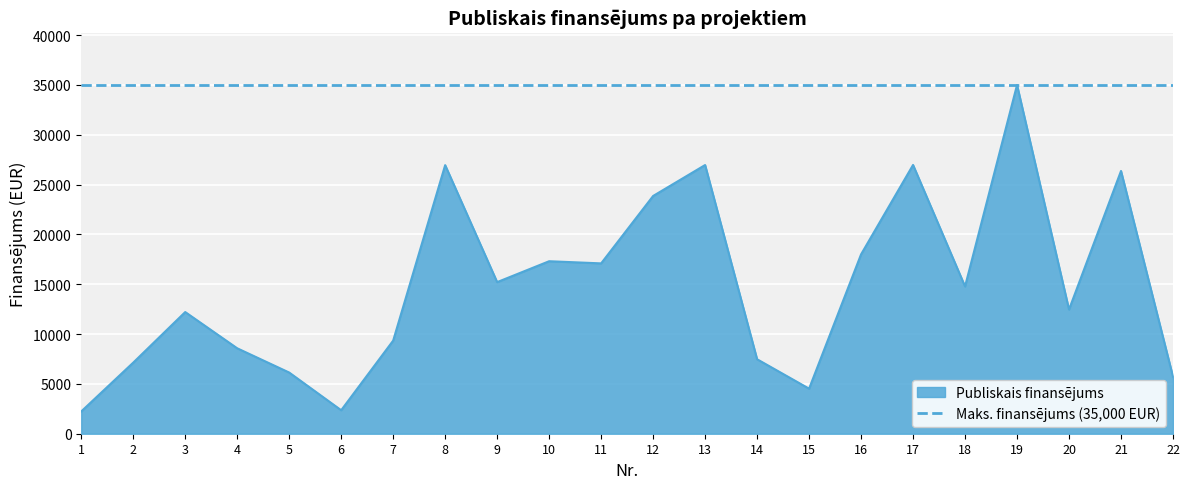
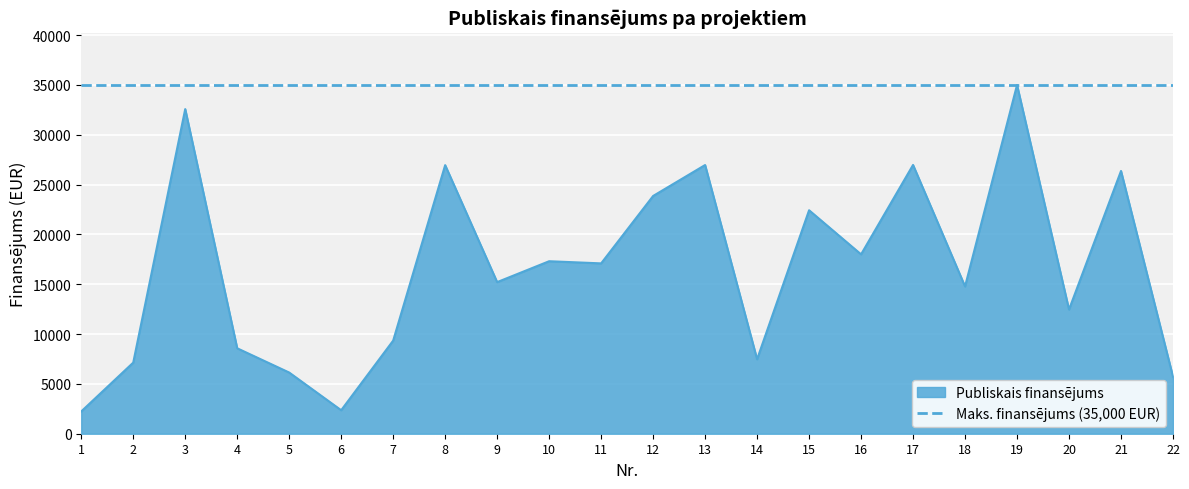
  {
    "1": 2000,
    "2": 7000,
-   "3": 12000,
+   "3": 33000,
    "4": 9000,
    "5": 6000,
    "6": 2000,
    "7": 9000,
    "8": 27000,
    "9": 15000,
    "10": 17000,
    "11": 17000,
    "12": 24000,
    "13": 27000,
    "14": 7000,
-   "15": 5000,
+   "15": 22000,
    "16": 18000,
    "17": 27000,
    "18": 15000,
    "19": 35000,
    "20": 12000,
    "21": 26000,
    "22": 6000
  }
